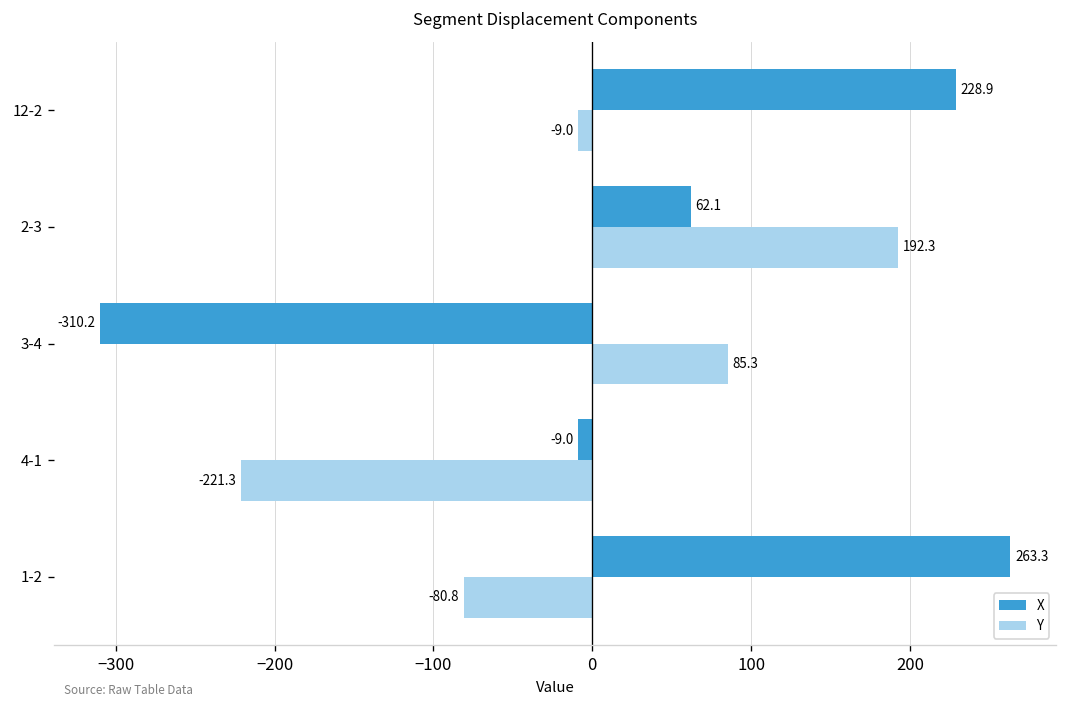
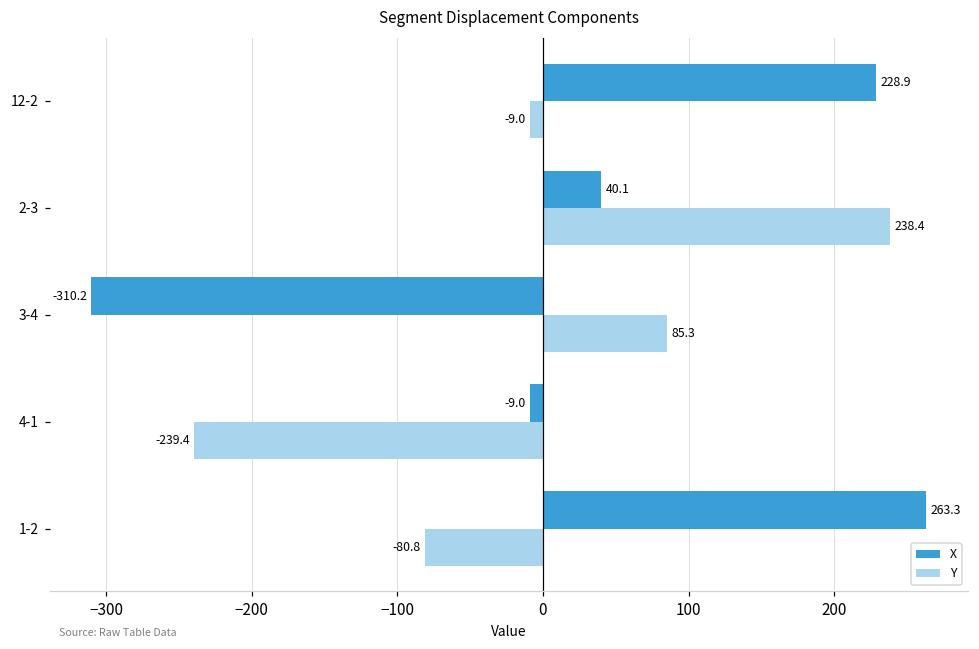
  {
    "X": {
      "12-2": 228.9,
-     "2-3": 62.1,
+     "2-3": 40.1,
      "3-4": -310.2,
      "4-1": -9.0,
      "1-2": 263.3
    },
    "Y": {
      "12-2": -9.0,
-     "2-3": 192.3,
+     "2-3": 238.4,
      "3-4": 85.3,
-     "4-1": -221.3,
+     "4-1": -239.4,
      "1-2": -80.8
    }
  }
